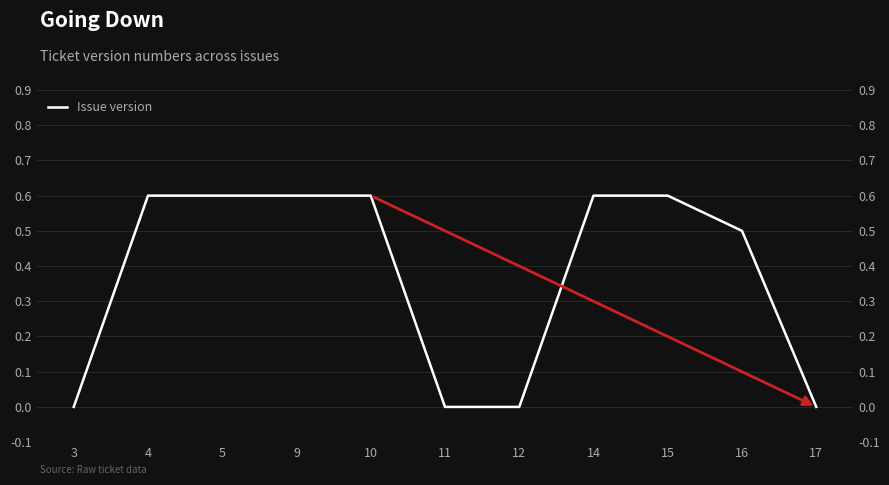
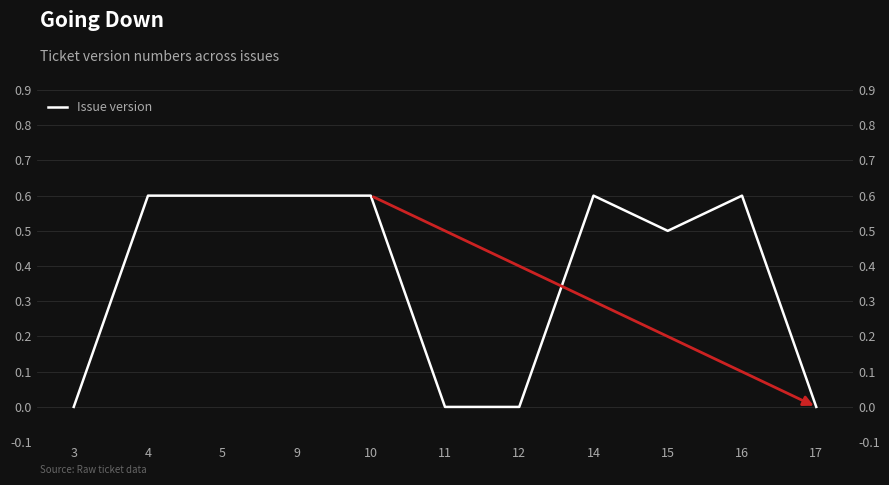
  {
    "3": 0.0,
    "4": 0.6,
    "5": 0.6,
    "9": 0.6,
    "10": 0.6,
    "11": 0.0,
    "12": 0.0,
    "14": 0.6,
-   "15": 0.6,
-   "16": 0.5,
+   "15": 0.5,
+   "16": 0.6,
    "17": 0.0
  }
